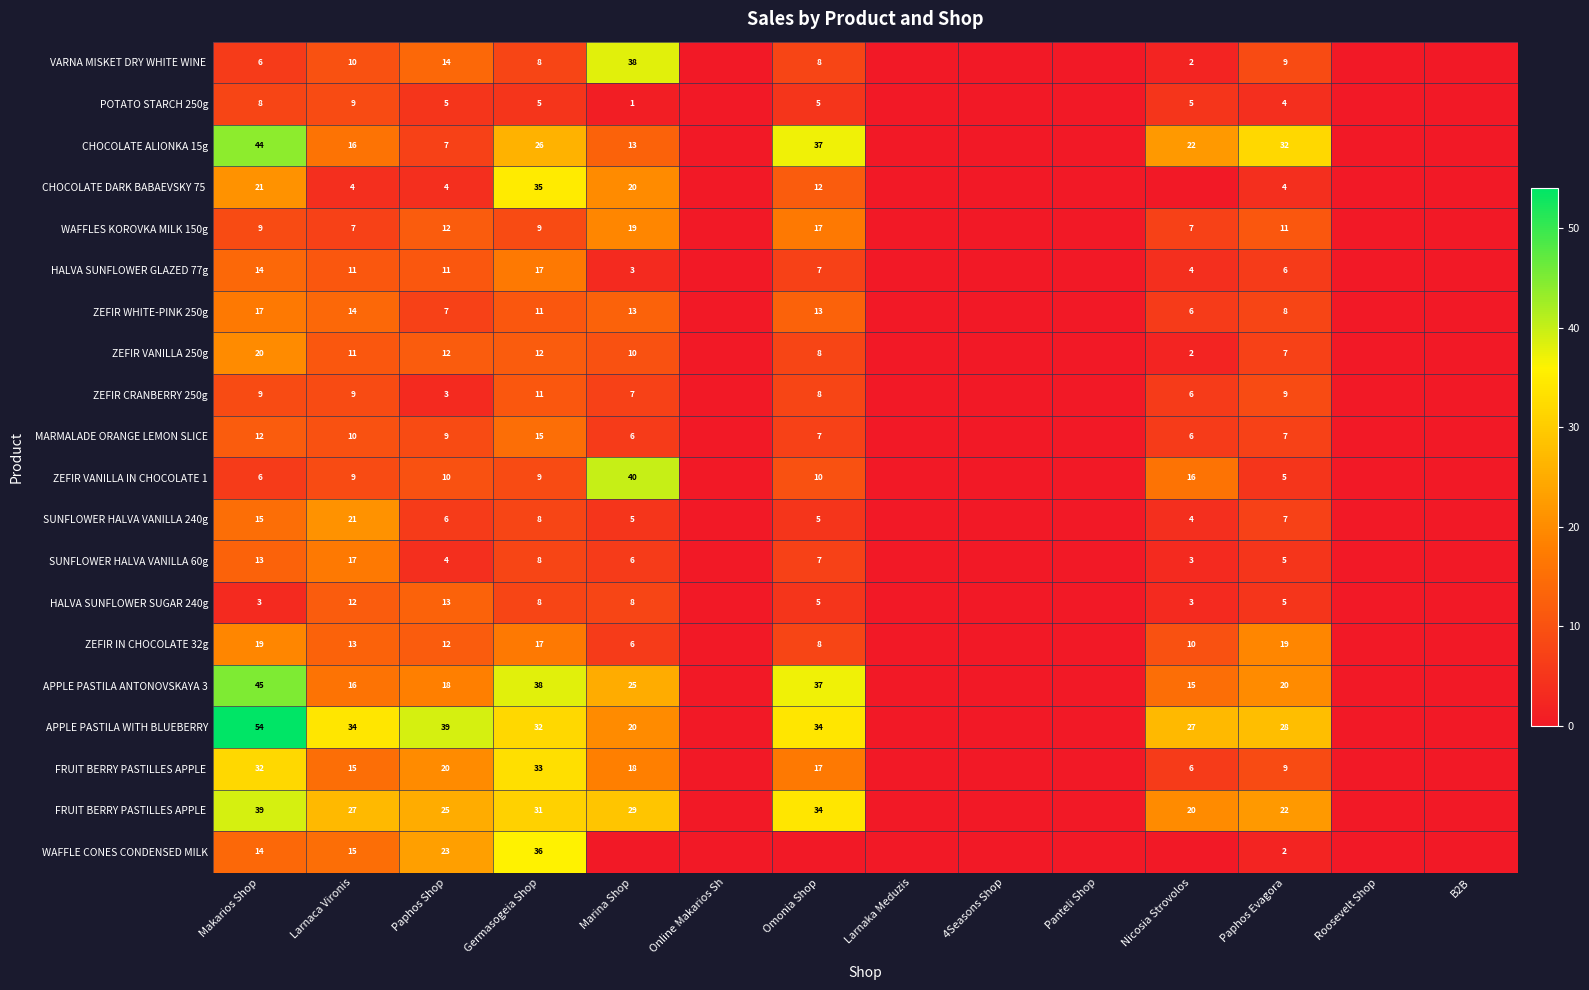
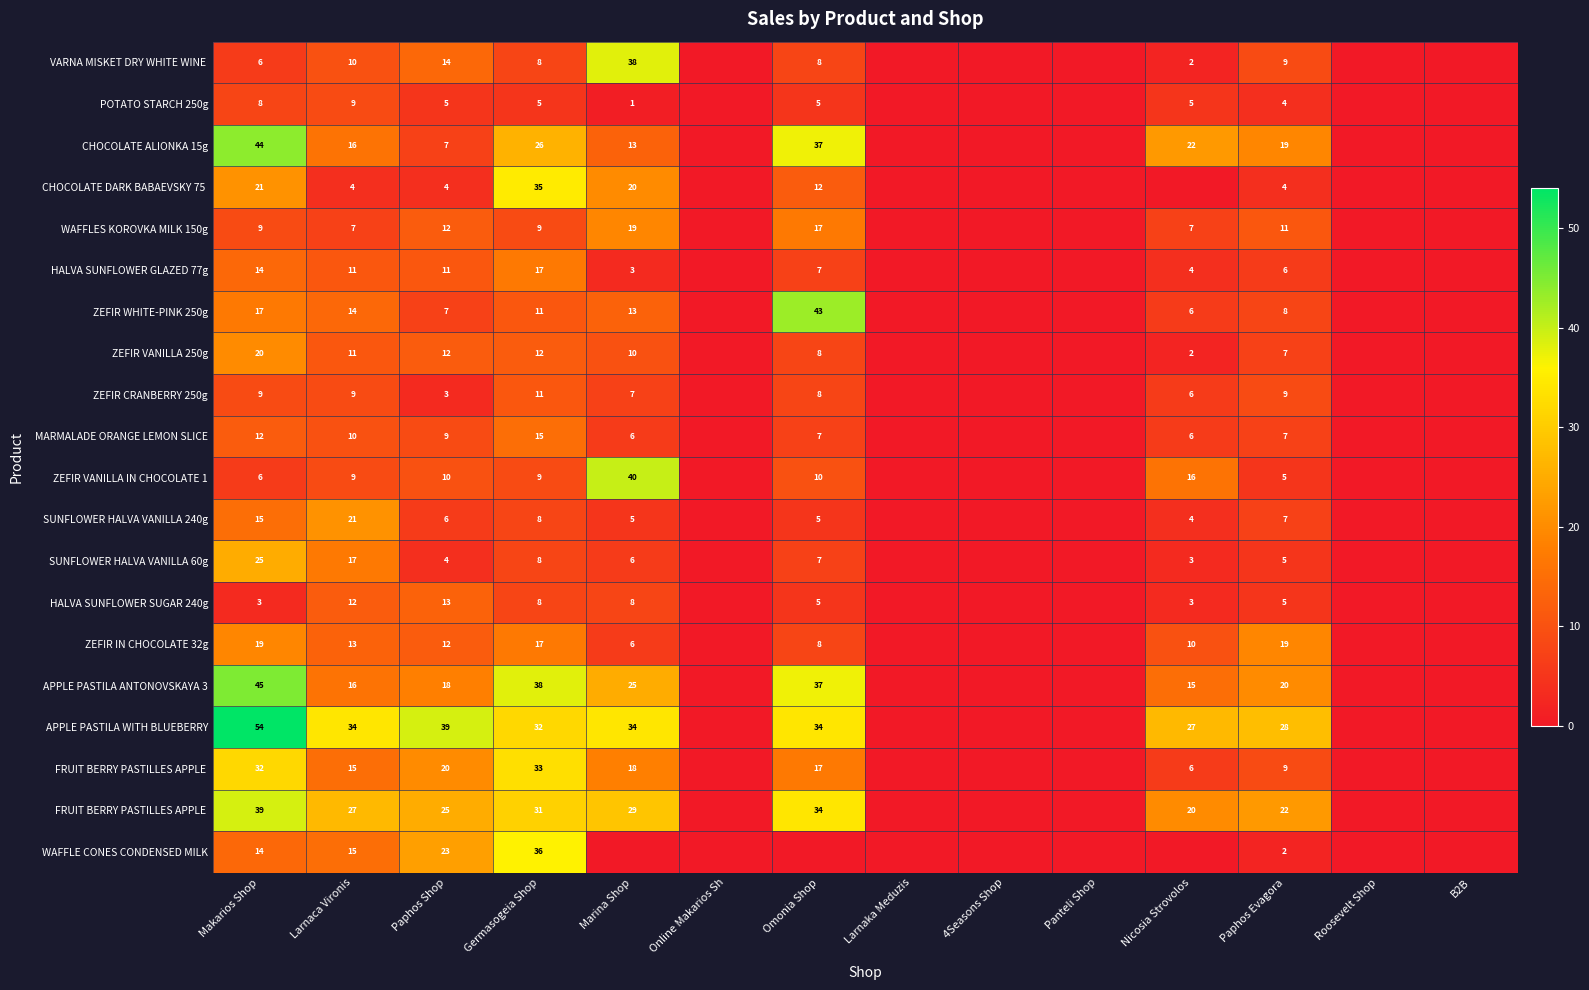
  {
    "VARNA MISKET DRY WHITE WINE": {
      "Makarios Shop": 6,
      "Larnaca Vironis": 10,
      "Paphos Shop": 14,
      "Germasogeia Shop": 8,
      "Marina Shop": 38,
      "Omonia Shop": 8,
      "Nicosia Strovolos": 2,
      "Paphos Evagora": 9
    },
    "POTATO STARCH 250g": {
      "Makarios Shop": 8,
      "Larnaca Vironis": 9,
      "Paphos Shop": 5,
      "Germasogeia Shop": 5,
      "Marina Shop": 1,
      "Omonia Shop": 5,
      "Nicosia Strovolos": 5,
      "Paphos Evagora": 4
    },
    "CHOCOLATE ALIONKA 15g": {
      "Makarios Shop": 44,
      "Larnaca Vironis": 16,
      "Paphos Shop": 7,
      "Germasogeia Shop": 26,
      "Marina Shop": 13,
      "Omonia Shop": 37,
      "Nicosia Strovolos": 22,
-     "Paphos Evagora": 32
+     "Paphos Evagora": 19
    },
    "CHOCOLATE DARK BABAEVSKY 75": {
      "Makarios Shop": 21,
      "Larnaca Vironis": 4,
      "Paphos Shop": 4,
      "Germasogeia Shop": 35,
      "Marina Shop": 20,
      "Omonia Shop": 12,
      "Paphos Evagora": 4
    },
    "WAFFLES KOROVKA MILK 150g": {
      "Makarios Shop": 9,
      "Larnaca Vironis": 7,
      "Paphos Shop": 12,
      "Germasogeia Shop": 9,
      "Marina Shop": 19,
      "Omonia Shop": 17,
      "Nicosia Strovolos": 7,
      "Paphos Evagora": 11
    },
    "HALVA SUNFLOWER GLAZED 77g": {
      "Makarios Shop": 14,
      "Larnaca Vironis": 11,
      "Paphos Shop": 11,
      "Germasogeia Shop": 17,
      "Marina Shop": 3,
      "Omonia Shop": 7,
      "Nicosia Strovolos": 4,
      "Paphos Evagora": 6
    },
    "ZEFIR WHITE-PINK 250g": {
      "Makarios Shop": 17,
      "Larnaca Vironis": 14,
      "Paphos Shop": 7,
      "Germasogeia Shop": 11,
      "Marina Shop": 13,
-     "Omonia Shop": 13,
+     "Omonia Shop": 43,
      "Nicosia Strovolos": 6,
      "Paphos Evagora": 8
    },
    "ZEFIR VANILLA 250g": {
      "Makarios Shop": 20,
      "Larnaca Vironis": 11,
      "Paphos Shop": 12,
      "Germasogeia Shop": 12,
      "Marina Shop": 10,
      "Omonia Shop": 8,
      "Nicosia Strovolos": 2,
      "Paphos Evagora": 7
    },
    "ZEFIR CRANBERRY 250g": {
      "Makarios Shop": 9,
      "Larnaca Vironis": 9,
      "Paphos Shop": 3,
      "Germasogeia Shop": 11,
      "Marina Shop": 7,
      "Omonia Shop": 8,
      "Nicosia Strovolos": 6,
      "Paphos Evagora": 9
    },
    "MARMALADE ORANGE LEMON SLICE": {
      "Makarios Shop": 12,
      "Larnaca Vironis": 10,
      "Paphos Shop": 9,
      "Germasogeia Shop": 15,
      "Marina Shop": 6,
      "Omonia Shop": 7,
      "Nicosia Strovolos": 6,
      "Paphos Evagora": 7
    },
    "ZEFIR VANILLA IN CHOCOLATE 1": {
      "Makarios Shop": 6,
      "Larnaca Vironis": 9,
      "Paphos Shop": 10,
      "Germasogeia Shop": 9,
      "Marina Shop": 40,
      "Omonia Shop": 10,
      "Nicosia Strovolos": 16,
      "Paphos Evagora": 5
    },
    "SUNFLOWER HALVA VANILLA 240g": {
      "Makarios Shop": 15,
      "Larnaca Vironis": 21,
      "Paphos Shop": 6,
      "Germasogeia Shop": 8,
      "Marina Shop": 5,
      "Omonia Shop": 5,
      "Nicosia Strovolos": 4,
      "Paphos Evagora": 7
    },
    "SUNFLOWER HALVA VANILLA 60g": {
-     "Makarios Shop": 13,
+     "Makarios Shop": 25,
      "Larnaca Vironis": 17,
      "Paphos Shop": 4,
      "Germasogeia Shop": 8,
      "Marina Shop": 6,
      "Omonia Shop": 7,
      "Nicosia Strovolos": 3,
      "Paphos Evagora": 5
    },
    "HALVA SUNFLOWER SUGAR 240g": {
      "Makarios Shop": 3,
      "Larnaca Vironis": 12,
      "Paphos Shop": 13,
      "Germasogeia Shop": 8,
      "Marina Shop": 8,
      "Omonia Shop": 5,
      "Nicosia Strovolos": 3,
      "Paphos Evagora": 5
    },
    "ZEFIR IN CHOCOLATE 32g": {
      "Makarios Shop": 19,
      "Larnaca Vironis": 13,
      "Paphos Shop": 12,
      "Germasogeia Shop": 17,
      "Marina Shop": 6,
      "Omonia Shop": 8,
      "Nicosia Strovolos": 10,
      "Paphos Evagora": 19
    },
    "APPLE PASTILA ANTONOVSKAYA 3": {
      "Makarios Shop": 45,
      "Larnaca Vironis": 16,
      "Paphos Shop": 18,
      "Germasogeia Shop": 38,
      "Marina Shop": 25,
      "Omonia Shop": 37,
      "Nicosia Strovolos": 15,
      "Paphos Evagora": 20
    },
    "APPLE PASTILA WITH BLUEBERRY": {
      "Makarios Shop": 54,
      "Larnaca Vironis": 34,
      "Paphos Shop": 39,
      "Germasogeia Shop": 32,
-     "Marina Shop": 20,
+     "Marina Shop": 34,
      "Omonia Shop": 34,
      "Nicosia Strovolos": 27,
      "Paphos Evagora": 28
    },
    "WAFFLE CONES CONDENSED MILK": {
      "Makarios Shop": 14,
      "Larnaca Vironis": 15,
      "Paphos Shop": 23,
      "Germasogeia Shop": 36,
      "Paphos Evagora": 2
    }
  }
